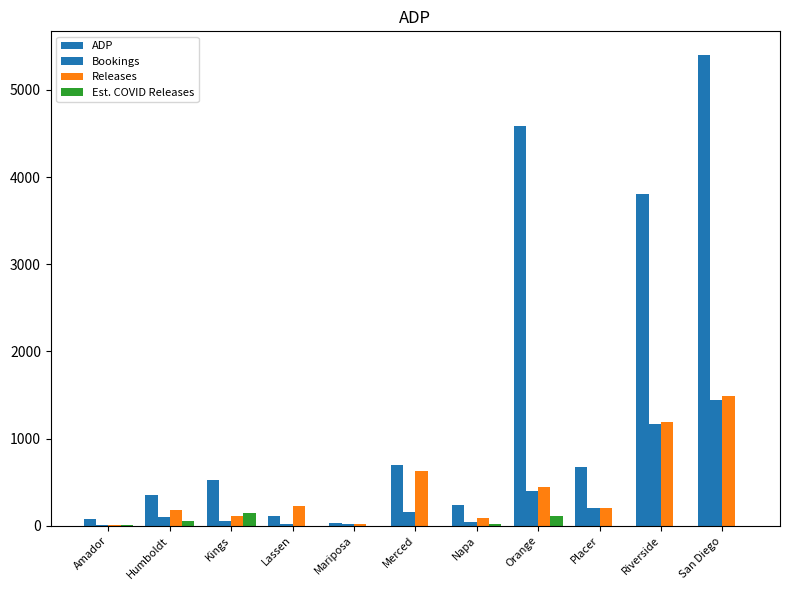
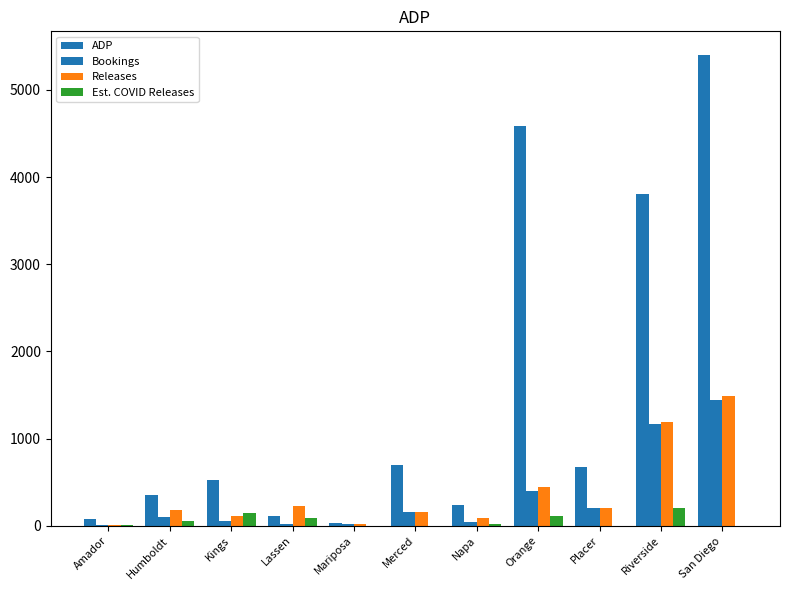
  {
    "Releases": {
      "Humboldt": 200,
      "Kings": 100,
      "Lassen": 200,
-     "Merced": 600,
+     "Merced": 200,
      "Napa": 100,
      "Orange": 400,
      "Placer": 200,
      "Riverside": 1200,
      "San Diego": 1500
    },
    "Est. COVID Releases": {
      "Humboldt": 100,
      "Kings": 100,
-     "Lassen": 0,
+     "Lassen": 100,
      "Mariposa": 0,
      "Merced": 0,
      "Orange": 100,
      "Placer": 0,
-     "Riverside": 0,
+     "Riverside": 200,
      "San Diego": 0
    }
  }
